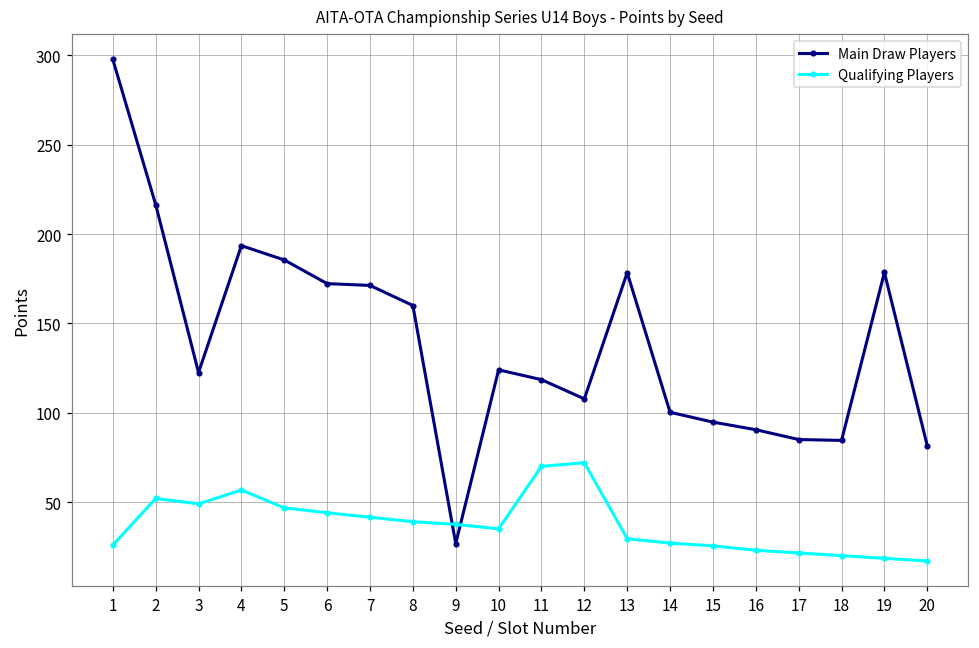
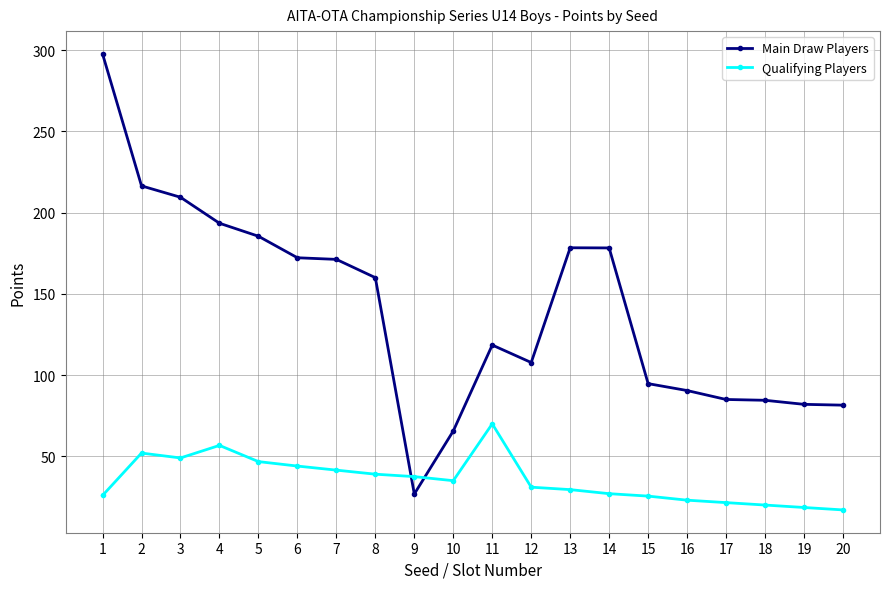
  {
    "Main Draw Players": {
      "1": 298,
      "2": 217,
-     "3": 123,
+     "3": 210,
      "4": 194,
      "5": 186,
      "6": 172,
      "7": 171,
      "8": 160,
      "9": 27,
-     "10": 124,
+     "10": 66,
      "11": 119,
      "12": 108,
      "13": 178,
-     "14": 100,
+     "14": 178,
      "15": 95,
      "16": 91,
      "17": 85,
      "18": 85,
-     "19": 179,
+     "19": 82,
      "20": 82
    },
    "Qualifying Players": {
      "1": 26,
      "2": 52,
      "3": 49,
      "4": 57,
      "5": 47,
      "6": 44,
      "7": 42,
      "8": 39,
      "9": 38,
      "10": 35,
      "11": 70,
-     "12": 72,
+     "12": 31,
      "13": 30,
      "14": 27,
      "15": 26,
      "16": 23,
      "17": 22,
      "18": 20,
      "19": 19,
      "20": 17
    }
  }
